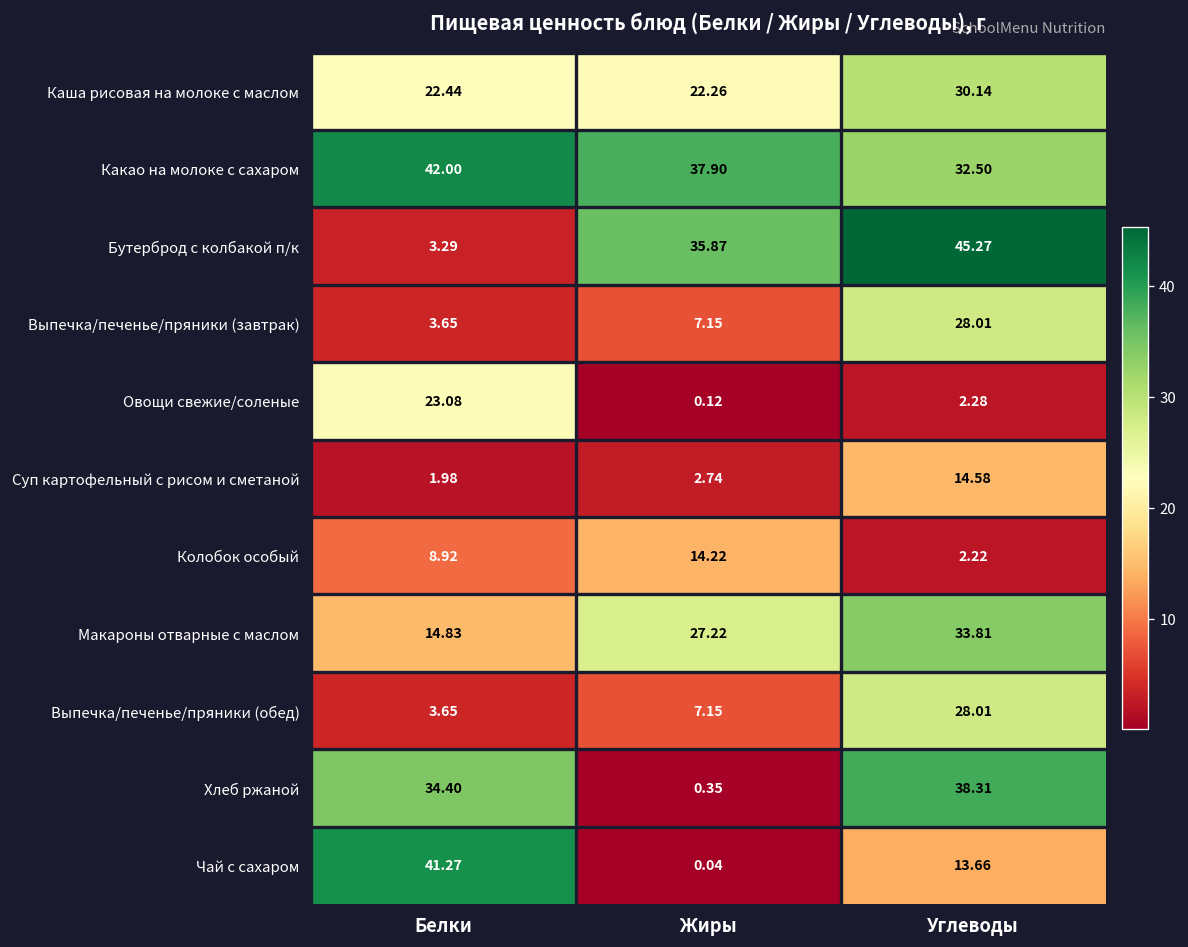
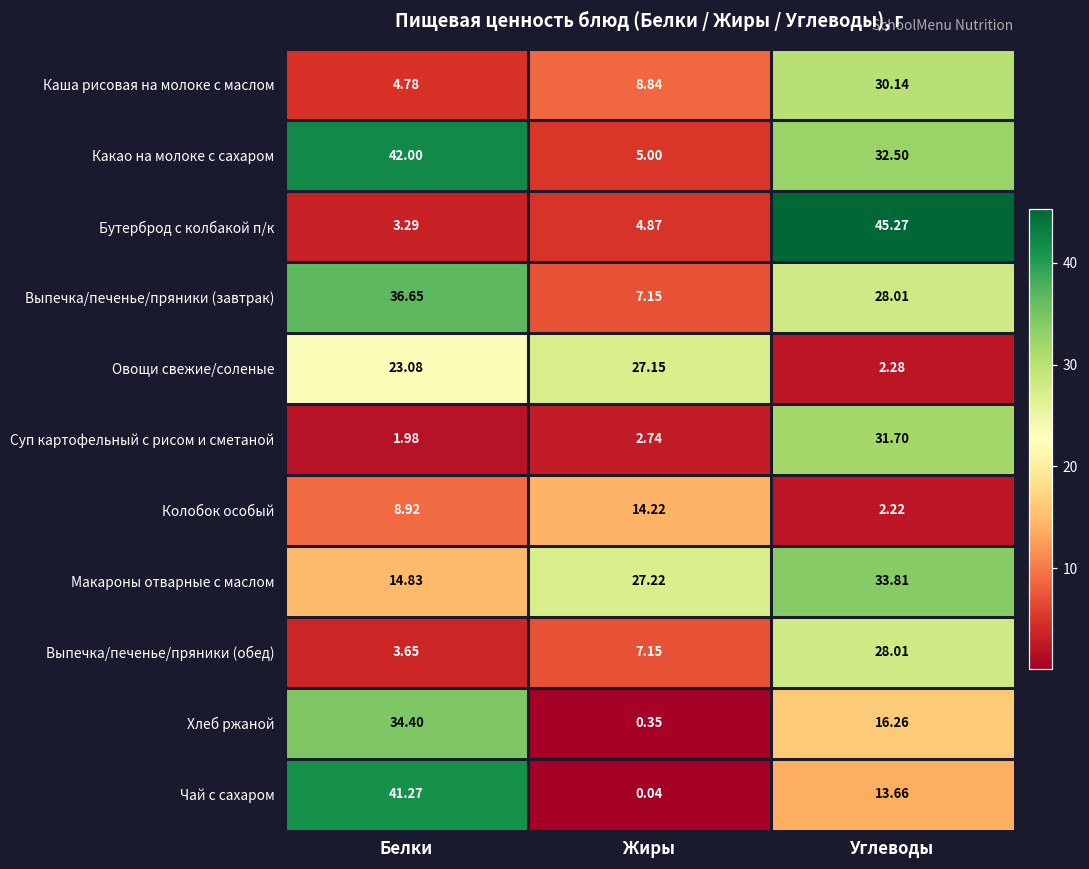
  {
    "Каша рисовая на молоке с маслом": {
-     "Белки": 22.44,
-     "Жиры": 22.26,
+     "Белки": 4.78,
+     "Жиры": 8.84,
      "Углеводы": 30.14
    },
    "Какао на молоке с сахаром": {
      "Белки": 42.00,
-     "Жиры": 37.90,
+     "Жиры": 5.00,
      "Углеводы": 32.50
    },
    "Бутерброд с колбакой п/к": {
      "Белки": 3.29,
-     "Жиры": 35.87,
+     "Жиры": 4.87,
      "Углеводы": 45.27
    },
    "Выпечка/печенье/пряники (завтрак)": {
-     "Белки": 3.65,
+     "Белки": 36.65,
      "Жиры": 7.15,
      "Углеводы": 28.01
    },
    "Овощи свежие/соленые": {
      "Белки": 23.08,
-     "Жиры": 0.12,
+     "Жиры": 27.15,
      "Углеводы": 2.28
    },
    "Суп картофельный с рисом и сметаной": {
      "Белки": 1.98,
      "Жиры": 2.74,
-     "Углеводы": 14.58
+     "Углеводы": 31.70
    },
    "Колобок особый": {
      "Белки": 8.92,
      "Жиры": 14.22,
      "Углеводы": 2.22
    },
    "Макароны отварные с маслом": {
      "Белки": 14.83,
      "Жиры": 27.22,
      "Углеводы": 33.81
    },
    "Выпечка/печенье/пряники (обед)": {
      "Белки": 3.65,
      "Жиры": 7.15,
      "Углеводы": 28.01
    },
    "Хлеб ржаной": {
      "Белки": 34.40,
      "Жиры": 0.35,
-     "Углеводы": 38.31
+     "Углеводы": 16.26
    },
    "Чай с сахаром": {
      "Белки": 41.27,
      "Жиры": 0.04,
      "Углеводы": 13.66
    }
  }
